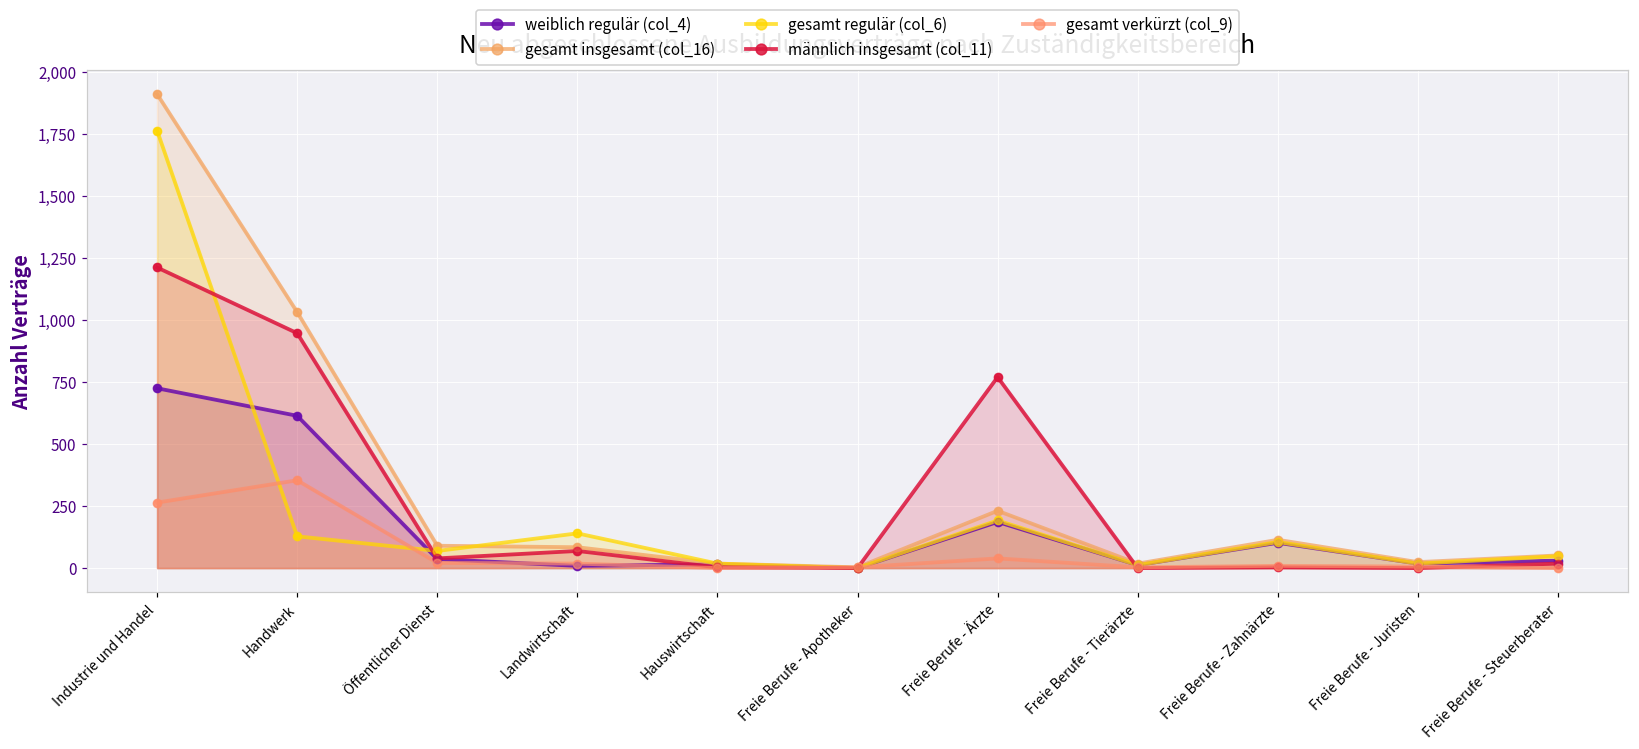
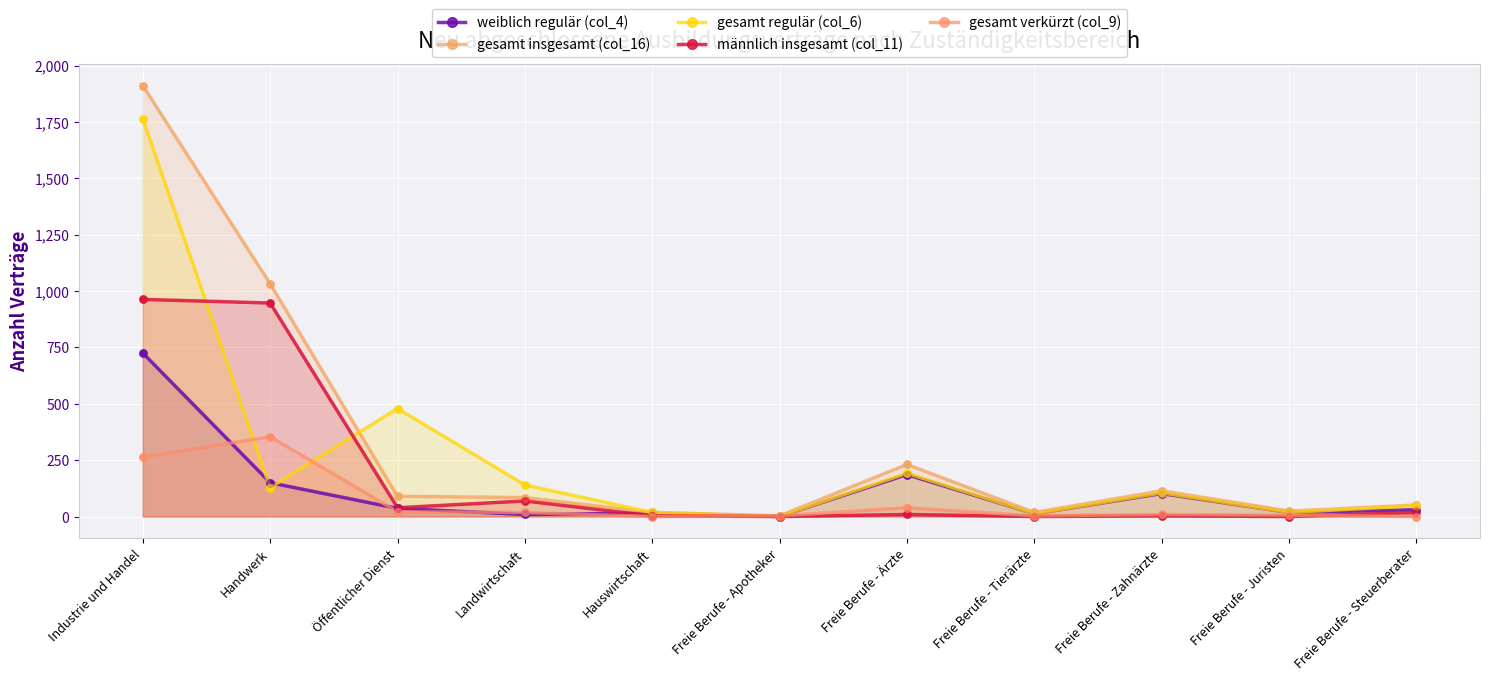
  {
    "weiblich regulär (col_4)": {
      "Industrie und Handel": "730",
-     "Handwerk": "610",
+     "Handwerk": "150",
      "Freie Berufe - Steuerberater": "30"
    },
    "gesamt regulär (col_6)": {
      "Industrie und Handel": "1,760",
      "Handwerk": "130",
-     "Öffentlicher Dienst": "70",
+     "Öffentlicher Dienst": "480",
      "Landwirtschaft": "140"
    },
    "männlich insgesamt (col_11)": {
-     "Industrie und Handel": "1,210",
+     "Industrie und Handel": "960",
      "Handwerk": "950",
      "Landwirtschaft": "70",
-     "Freie Berufe - Ärzte": "770",
+     "Freie Berufe - Ärzte": "10",
      "Freie Berufe - Steuerberater": "20"
    }
  }
